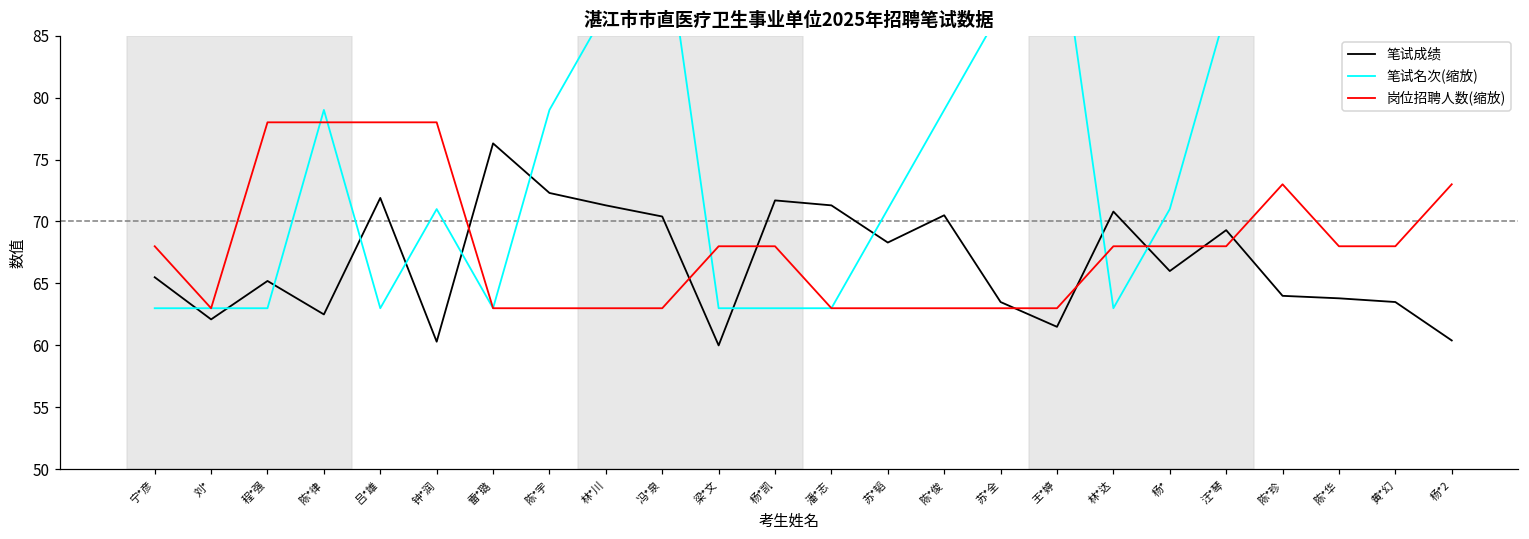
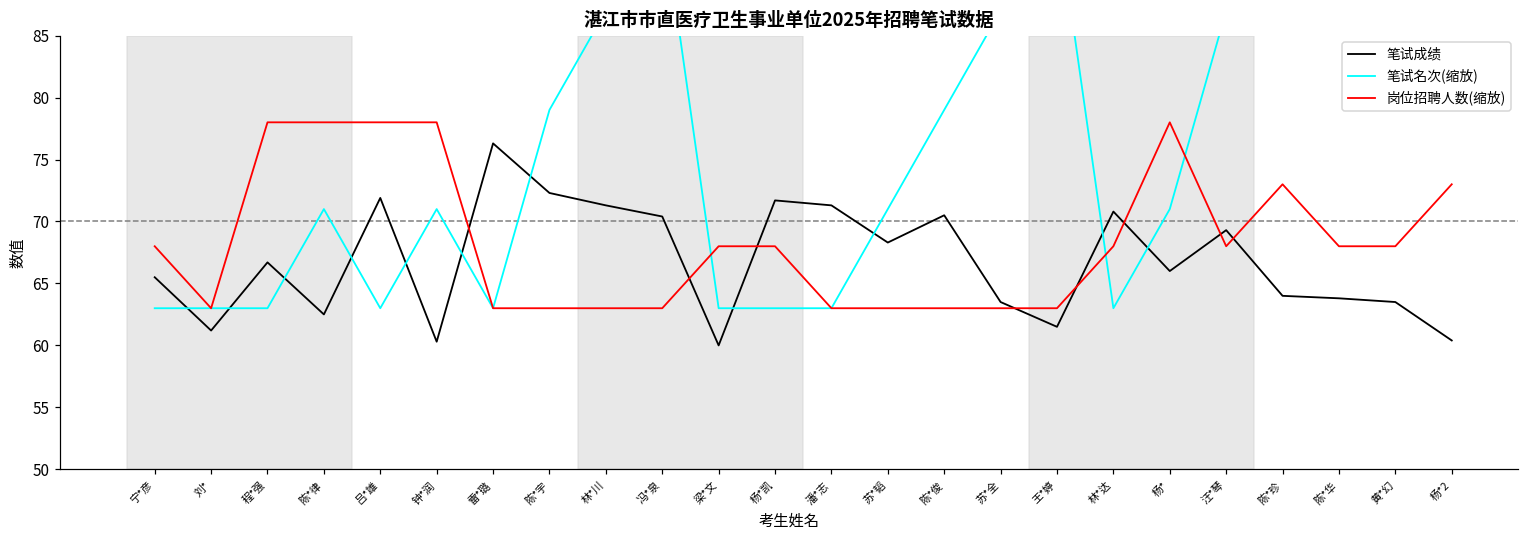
  {
    "笔试成绩": {
      "宁*彦": 65.5,
-     "刘*": 62.1,
-     "程*强": 65.2,
+     "刘*": 61.2,
+     "程*强": 66.7,
      "陈*律": 62.5,
      "吕*雄": 71.9,
      "钟*润": 60.3,
      "雷*璐": 76.3,
      "陈*宇": 72.3,
      "林*川": 71.3,
      "冯*泉": 70.4,
      "梁*文": 60.0,
      "杨*凯": 71.7,
      "潘*志": 71.3,
      "苏*韬": 68.3,
      "陈*俊": 70.5,
      "苏*全": 63.5,
      "王*婷": 61.5,
      "林*达": 70.8,
      "杨*": 66.0,
      "汪*琴": 69.3,
      "陈*珍": 64.0,
      "陈*华": 63.8,
      "黄*幻": 63.5,
      "杨*2": 60.4
    },
    "笔试名次(缩放)": {
      "宁*彦": 63.0,
      "程*强": 63.0,
-     "陈*律": 79.0,
+     "陈*律": 71.0,
      "吕*雄": 63.0,
      "钟*润": 71.0,
      "陈*宇": 79.0,
      "梁*文": 63.0,
      "杨*凯": 63.0,
      "苏*韬": 71.0,
      "陈*俊": 79.0,
      "林*达": 63.0,
      "杨*": 71.0
    },
    "岗位招聘人数(缩放)": {
      "宁*彦": 68.0,
      "程*强": 78.0,
      "陈*律": 78.0,
      "吕*雄": 78.0,
      "钟*润": 78.0,
      "陈*宇": 63.0,
      "林*川": 63.0,
      "冯*泉": 63.0,
      "梁*文": 68.0,
      "杨*凯": 68.0,
      "苏*韬": 63.0,
      "陈*俊": 63.0,
      "苏*全": 63.0,
      "王*婷": 63.0,
      "林*达": 68.0,
-     "杨*": 68.0,
+     "杨*": 78.0,
      "汪*琴": 68.0,
      "陈*珍": 73.0,
      "陈*华": 68.0,
      "黄*幻": 68.0,
      "杨*2": 73.0
    }
  }
